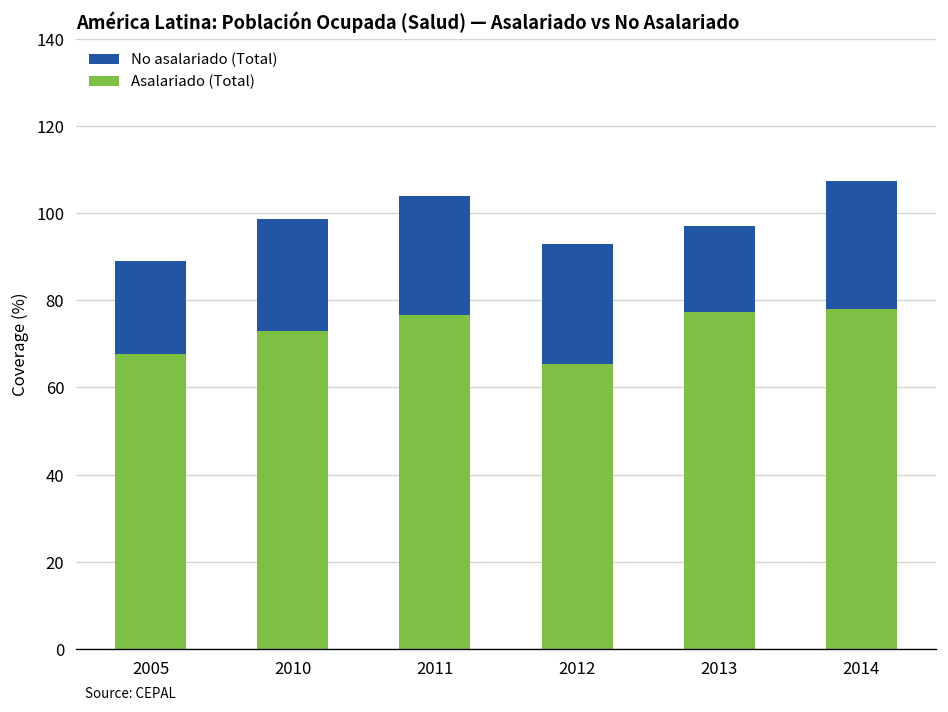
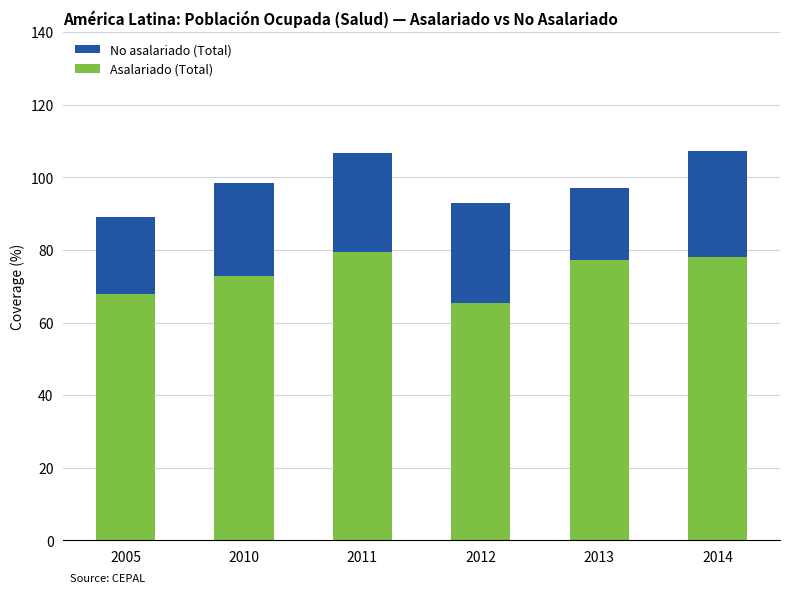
  {
    "Asalariado (Total)": {
      "2005": 68,
      "2010": 73,
-     "2011": 77,
+     "2011": 79,
      "2012": 65,
      "2013": 77,
      "2014": 78
    },
    "No asalariado (Total)": {
      "2005": 21,
      "2010": 26,
      "2011": 27,
      "2012": 28,
      "2013": 20,
      "2014": 29
    }
  }
